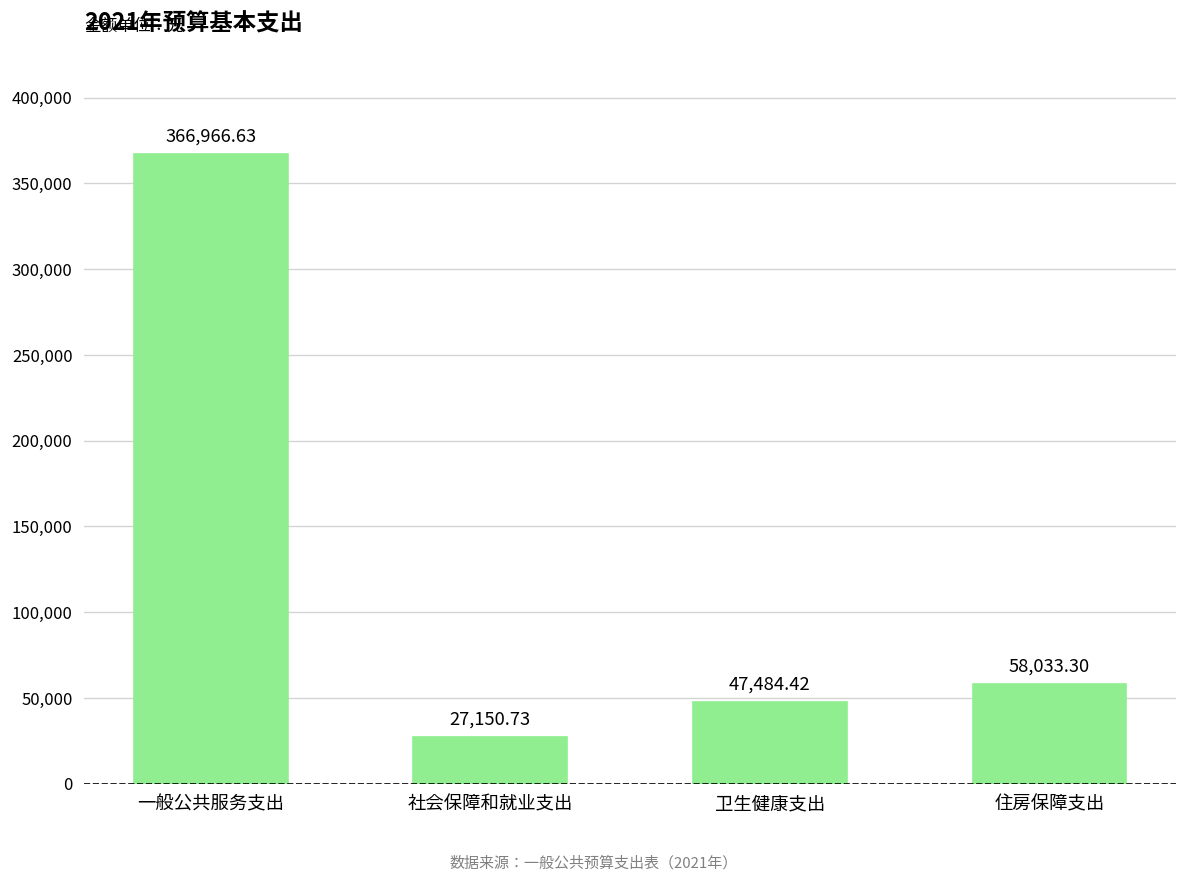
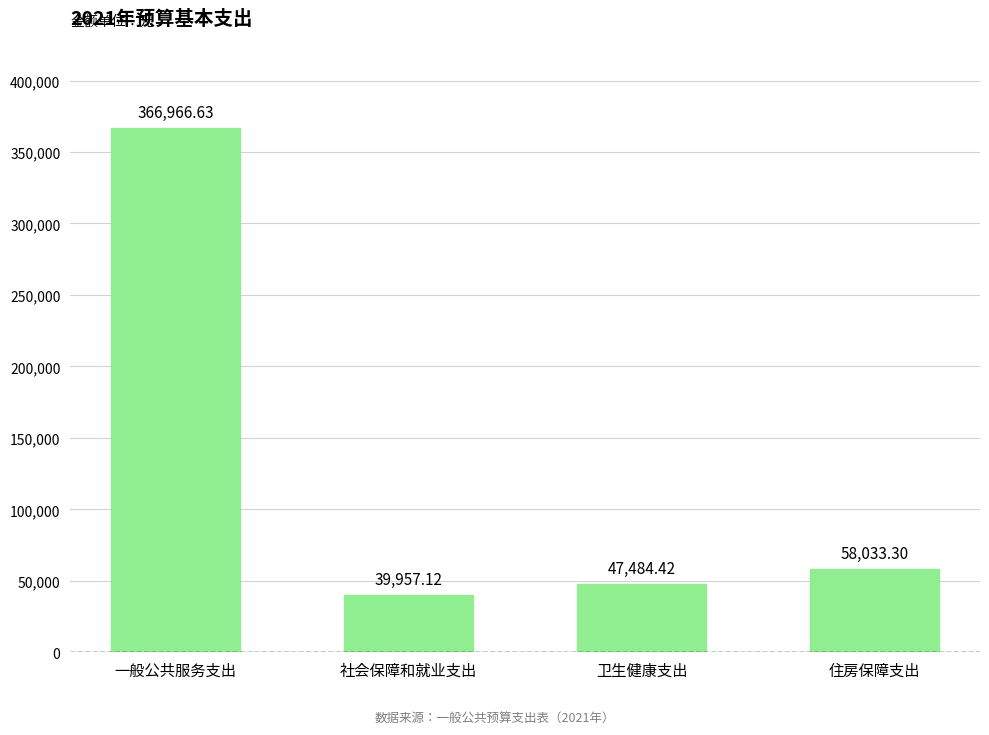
  {
    "一般公共服务支出": "366,966.63",
-   "社会保障和就业支出": "27,150.73",
+   "社会保障和就业支出": "39,957.12",
    "卫生健康支出": "47,484.42",
    "住房保障支出": "58,033.30"
  }
